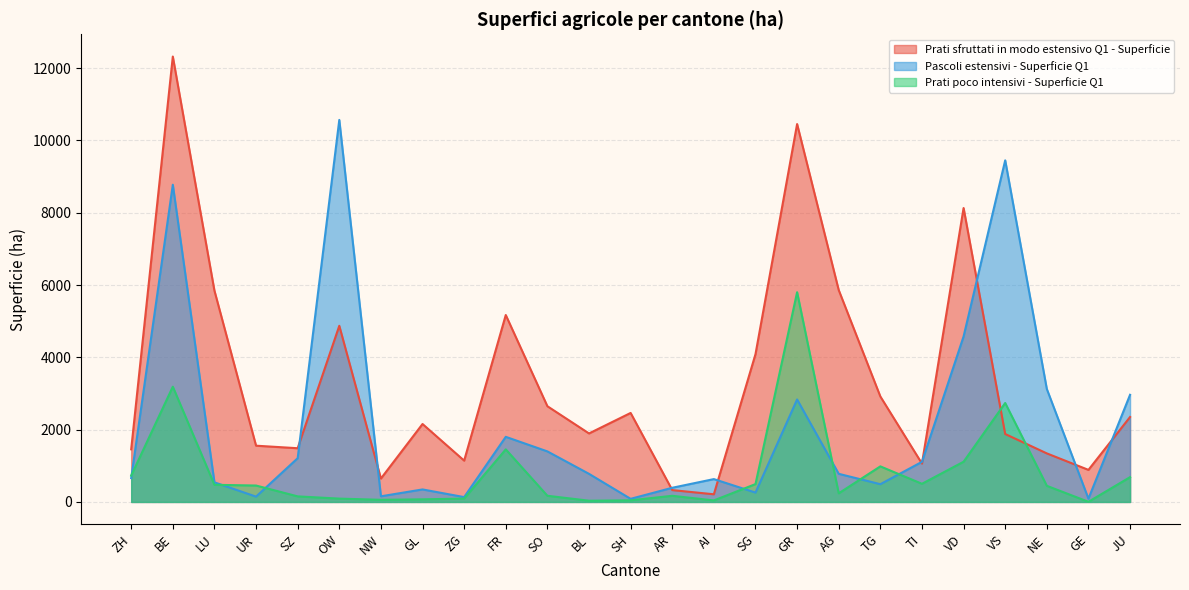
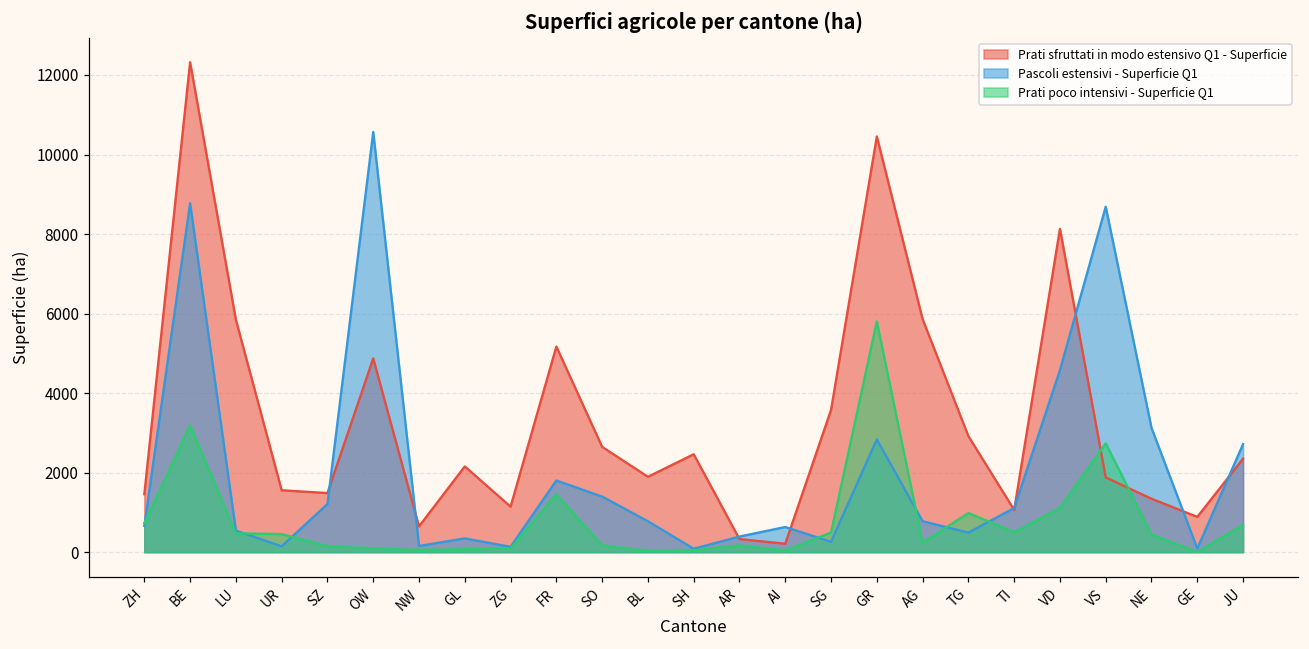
  {
    "Prati sfruttati in modo estensivo Q1 - Superficie": {
      "ZH": 1500,
      "BE": 12300,
      "LU": 5800,
      "UR": 1600,
      "SZ": 1500,
      "OW": 4900,
      "NW": 600,
      "GL": 2200,
      "ZG": 1100,
      "FR": 5200,
      "SO": 2600,
      "BL": 1900,
      "SH": 2500,
      "AI": 200,
-     "SG": 4100,
+     "SG": 3600,
      "GR": 10500,
      "AG": 5900,
      "TG": 2900,
      "VD": 8100,
      "VS": 1900,
      "NE": 1300,
      "GE": 900,
      "JU": 2400
    },
    "Pascoli estensivi - Superficie Q1": {
      "BE": 8800,
      "UR": 100,
      "SZ": 1200,
      "OW": 10600,
      "NW": 200,
      "GL": 300,
      "FR": 1800,
      "SO": 1400,
      "BL": 800,
      "AI": 600,
      "SG": 300,
      "GR": 2800,
      "AG": 800,
      "TG": 500,
      "VD": 4600,
-     "VS": 9500,
+     "VS": 8700,
      "NE": 3100,
      "GE": 100,
-     "JU": 3000
+     "JU": 2700
    },
    "Prati poco intensivi - Superficie Q1": {
      "BE": 3200,
      "UR": 500,
      "SZ": 200,
      "OW": 100,
      "NW": 100,
      "GL": 100,
      "FR": 1500,
      "SO": 200,
      "BL": 0,
      "AR": 200,
      "AI": 0,
      "SG": 500,
      "GR": 5800,
      "AG": 200,
      "TG": 1000,
      "TI": 500,
      "VD": 1100,
      "VS": 2700,
      "NE": 400,
      "GE": 0,
      "JU": 700
    }
  }
